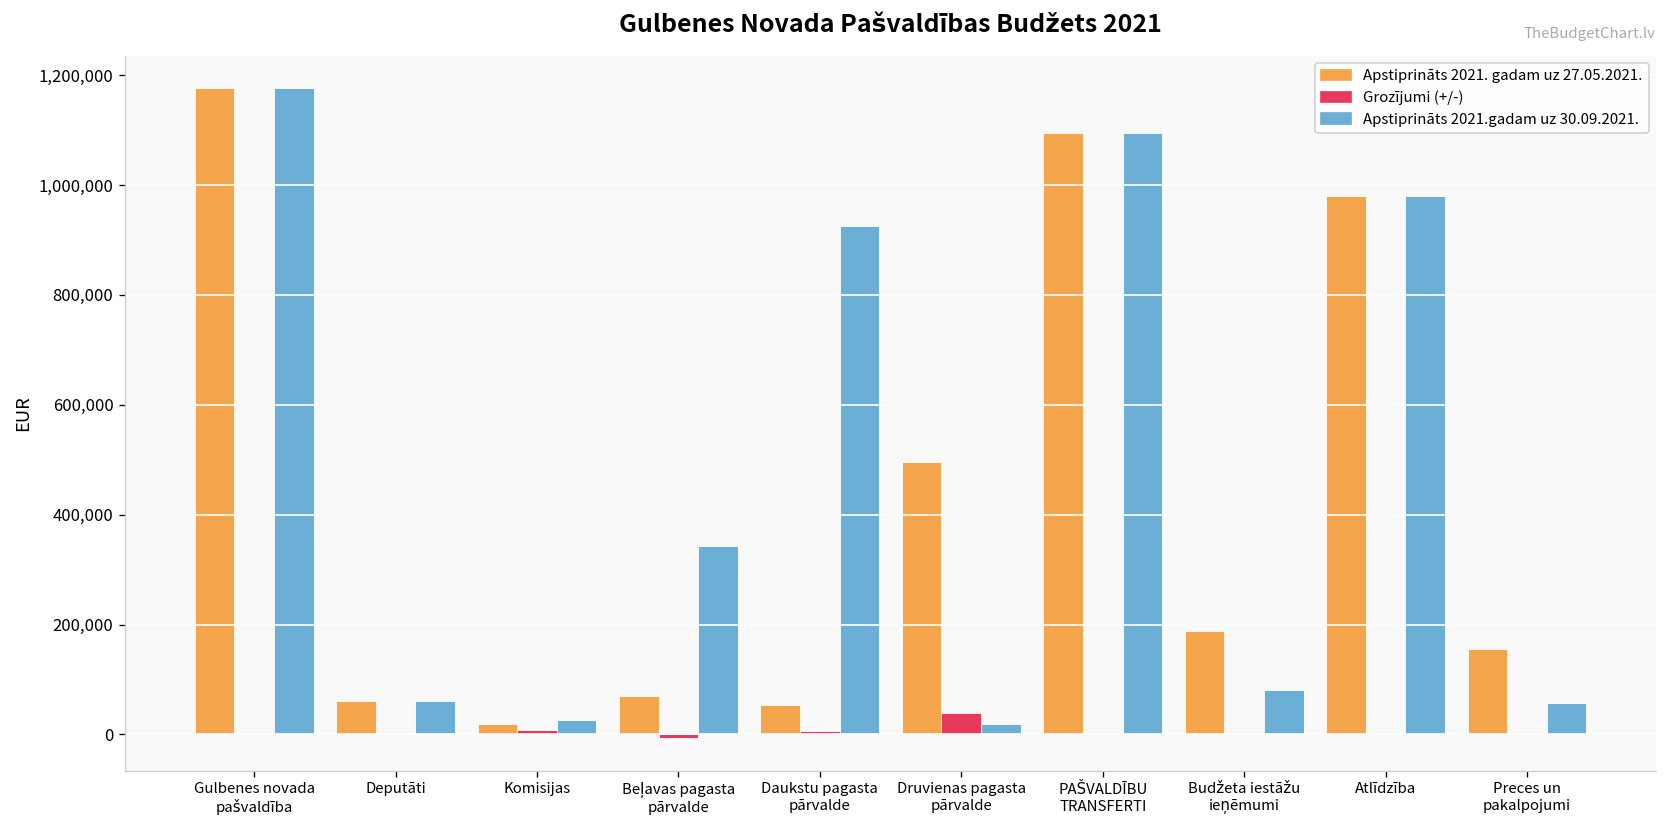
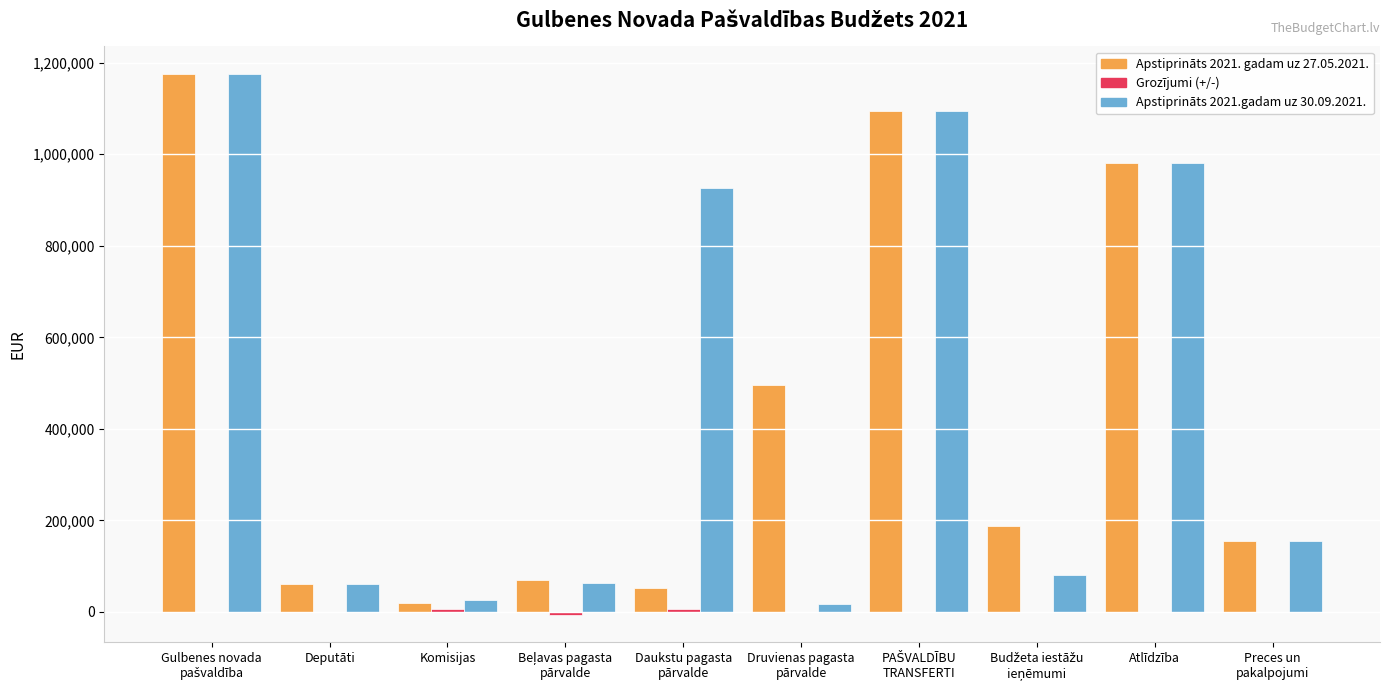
  {
    "Apstiprināts 2021. gadam uz 27.05.2021.": {
      "Gulbenes novada pašvaldība": "1,180,000",
      "Deputāti": "60,000",
      "Komisijas": "20,000",
      "Beļavas pagasta pārvalde": "70,000",
      "Daukstu pagasta pārvalde": "50,000",
      "Druvienas pagasta pārvalde": "500,000",
      "PAŠVALDĪBU TRANSFERTI": "1,100,000",
      "Budžeta iestāžu ieņēmumi": "190,000",
      "Atlīdzība": "980,000",
      "Preces un pakalpojumi": "160,000"
    },
    "Grozījumi (+/-)": {
      "Deputāti": "0",
      "Komisijas": "10,000",
      "Beļavas pagasta pārvalde": "-10,000",
      "Daukstu pagasta pārvalde": "10,000",
-     "Druvienas pagasta pārvalde": "40,000",
+     "Druvienas pagasta pārvalde": "0",
      "Budžeta iestāžu ieņēmumi": "0",
      "Atlīdzība": "0"
    },
    "Apstiprināts 2021.gadam uz 30.09.2021.": {
      "Gulbenes novada pašvaldība": "1,180,000",
      "Deputāti": "60,000",
      "Komisijas": "30,000",
-     "Beļavas pagasta pārvalde": "340,000",
+     "Beļavas pagasta pārvalde": "60,000",
      "Daukstu pagasta pārvalde": "930,000",
      "Druvienas pagasta pārvalde": "20,000",
      "PAŠVALDĪBU TRANSFERTI": "1,090,000",
      "Budžeta iestāžu ieņēmumi": "80,000",
      "Atlīdzība": "980,000",
-     "Preces un pakalpojumi": "60,000"
+     "Preces un pakalpojumi": "150,000"
    }
  }
